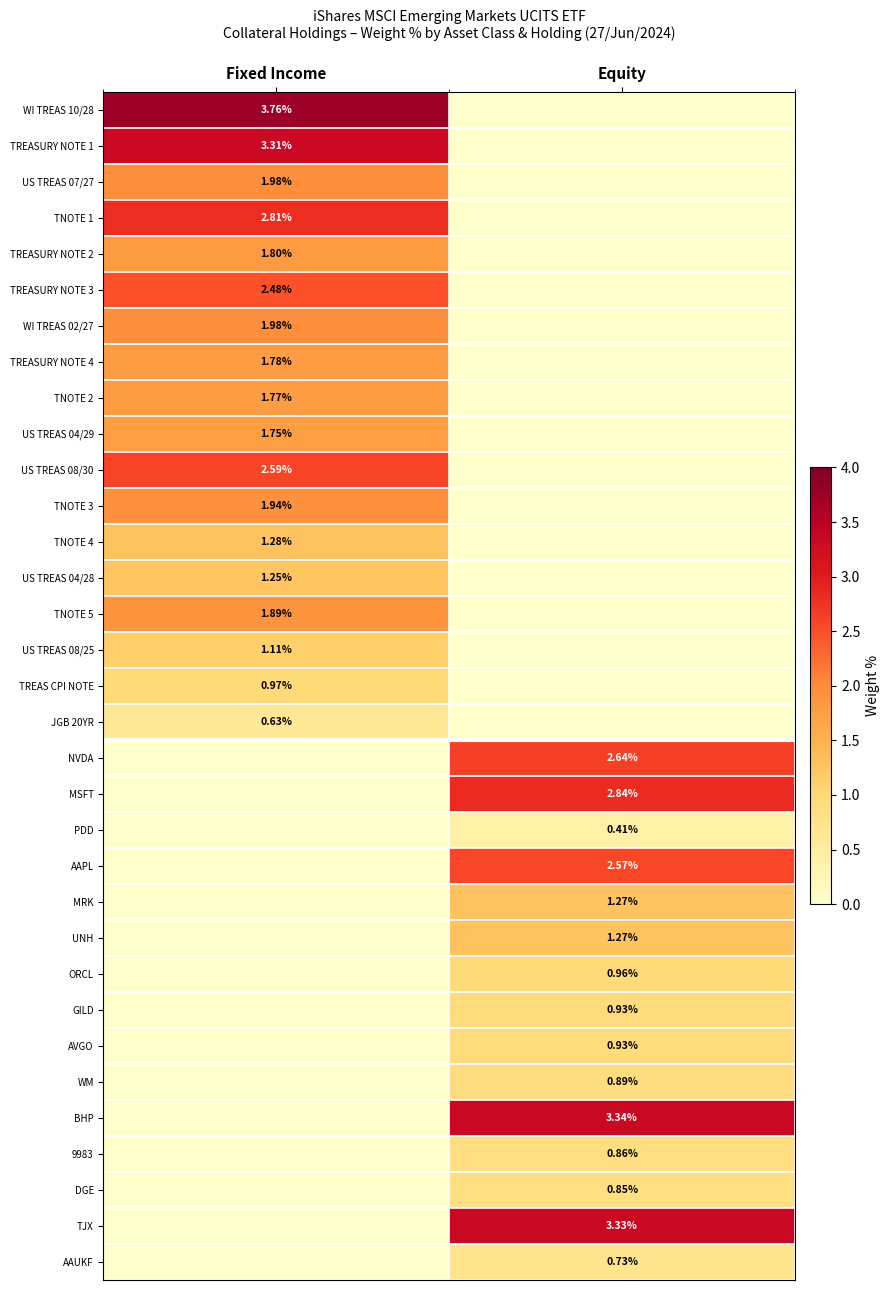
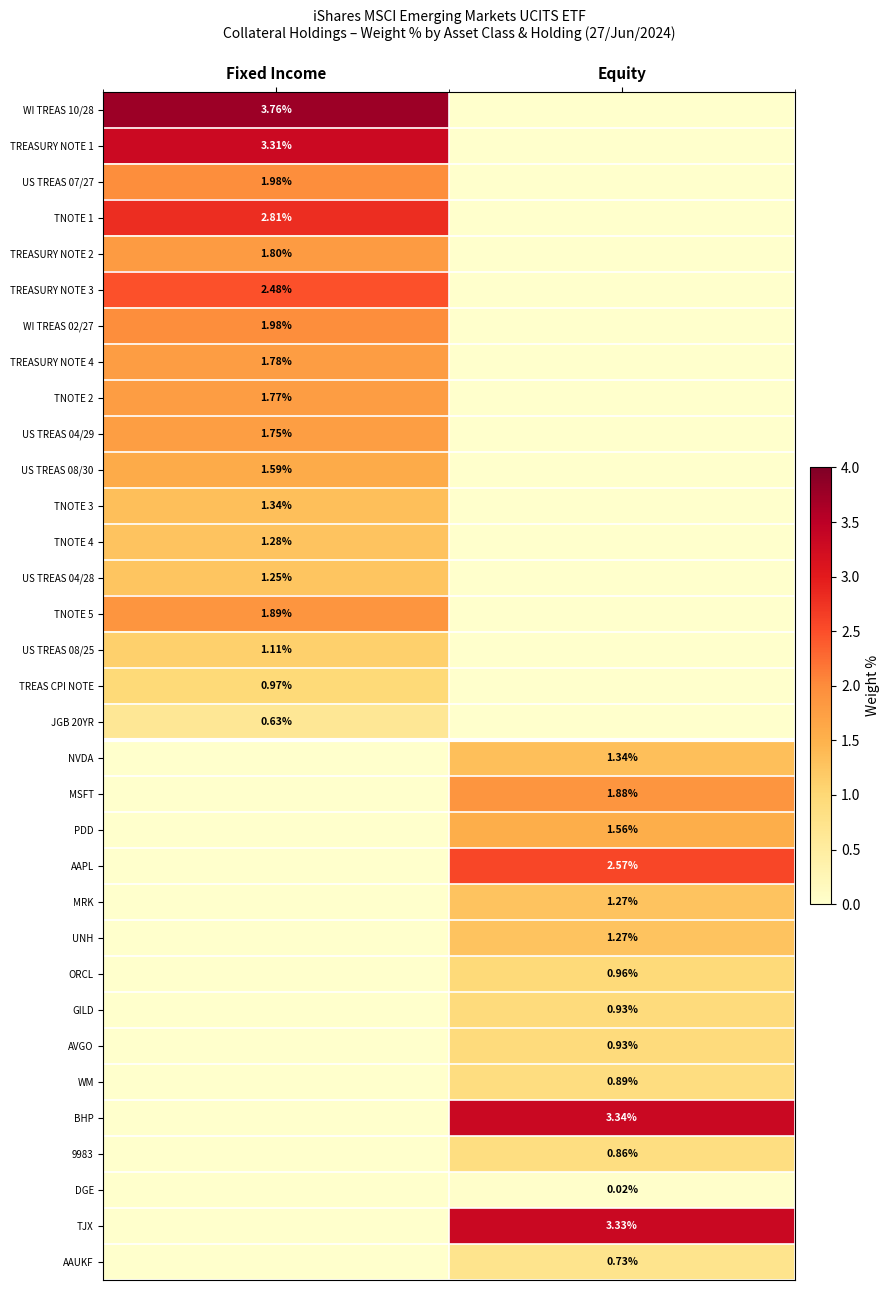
  {
    "WI TREAS 10/28": {
      "Fixed Income": "3.76%"
    },
    "TREASURY NOTE 1": {
      "Fixed Income": "3.31%"
    },
    "US TREAS 07/27": {
      "Fixed Income": "1.98%"
    },
    "TNOTE 1": {
      "Fixed Income": "2.81%"
    },
    "TREASURY NOTE 2": {
      "Fixed Income": "1.80%"
    },
    "TREASURY NOTE 3": {
      "Fixed Income": "2.48%"
    },
    "WI TREAS 02/27": {
      "Fixed Income": "1.98%"
    },
    "TREASURY NOTE 4": {
      "Fixed Income": "1.78%"
    },
    "TNOTE 2": {
      "Fixed Income": "1.77%"
    },
    "US TREAS 04/29": {
      "Fixed Income": "1.75%"
    },
    "US TREAS 08/30": {
-     "Fixed Income": "2.59%"
+     "Fixed Income": "1.59%"
    },
    "TNOTE 3": {
-     "Fixed Income": "1.94%"
+     "Fixed Income": "1.34%"
    },
    "TNOTE 4": {
      "Fixed Income": "1.28%"
    },
    "US TREAS 04/28": {
      "Fixed Income": "1.25%"
    },
    "TNOTE 5": {
      "Fixed Income": "1.89%"
    },
    "US TREAS 08/25": {
      "Fixed Income": "1.11%"
    },
    "TREAS CPI NOTE": {
      "Fixed Income": "0.97%"
    },
    "JGB 20YR": {
      "Fixed Income": "0.63%"
    },
    "NVDA": {
-     "Equity": "2.64%"
+     "Equity": "1.34%"
    },
    "MSFT": {
-     "Equity": "2.84%"
+     "Equity": "1.88%"
    },
    "PDD": {
-     "Equity": "0.41%"
+     "Equity": "1.56%"
    },
    "AAPL": {
      "Equity": "2.57%"
    },
    "MRK": {
      "Equity": "1.27%"
    },
    "UNH": {
      "Equity": "1.27%"
    },
    "ORCL": {
      "Equity": "0.96%"
    },
    "GILD": {
      "Equity": "0.93%"
    },
    "AVGO": {
      "Equity": "0.93%"
    },
    "WM": {
      "Equity": "0.89%"
    },
    "BHP": {
      "Equity": "3.34%"
    },
    "9983": {
      "Equity": "0.86%"
    },
    "DGE": {
-     "Equity": "0.85%"
+     "Equity": "0.02%"
    },
    "TJX": {
      "Equity": "3.33%"
    },
    "AAUKF": {
      "Equity": "0.73%"
    }
  }
